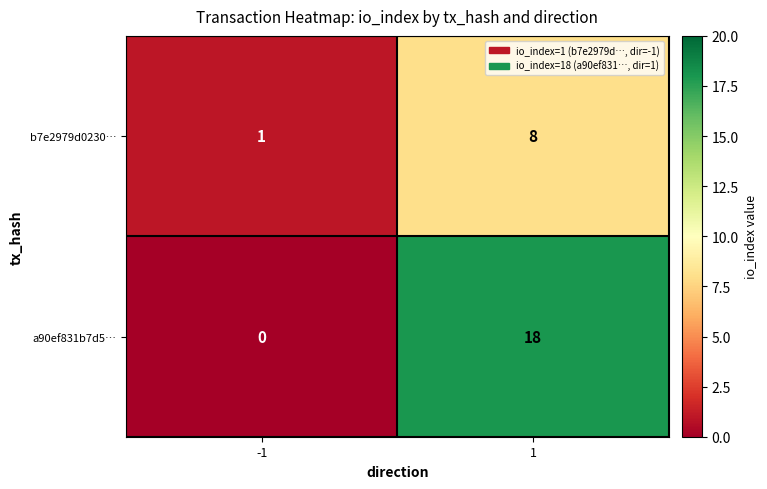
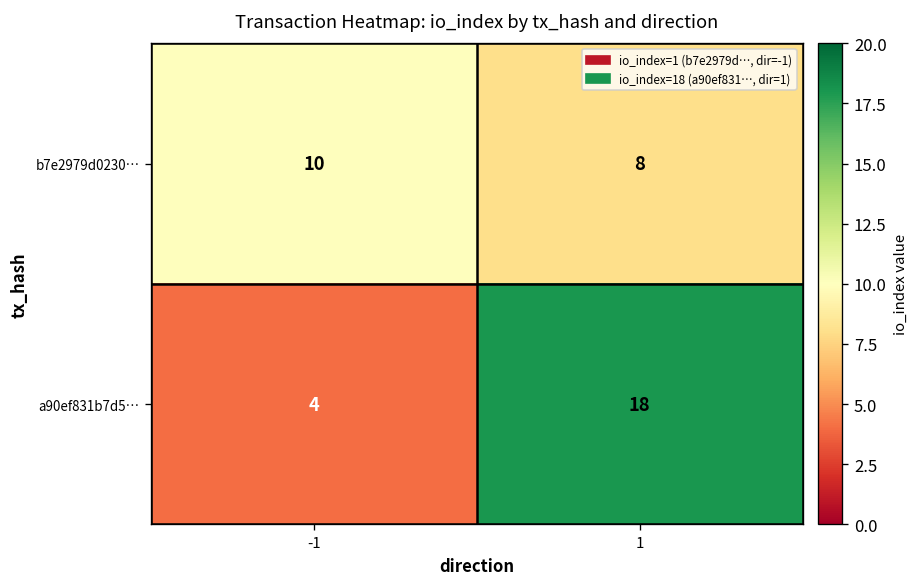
  {
    "b7e2979d0230…": {
-     "-1": 1,
+     "-1": 10,
      "1": 8
    },
    "a90ef831b7d5…": {
-     "-1": 0,
+     "-1": 4,
      "1": 18
    }
  }
